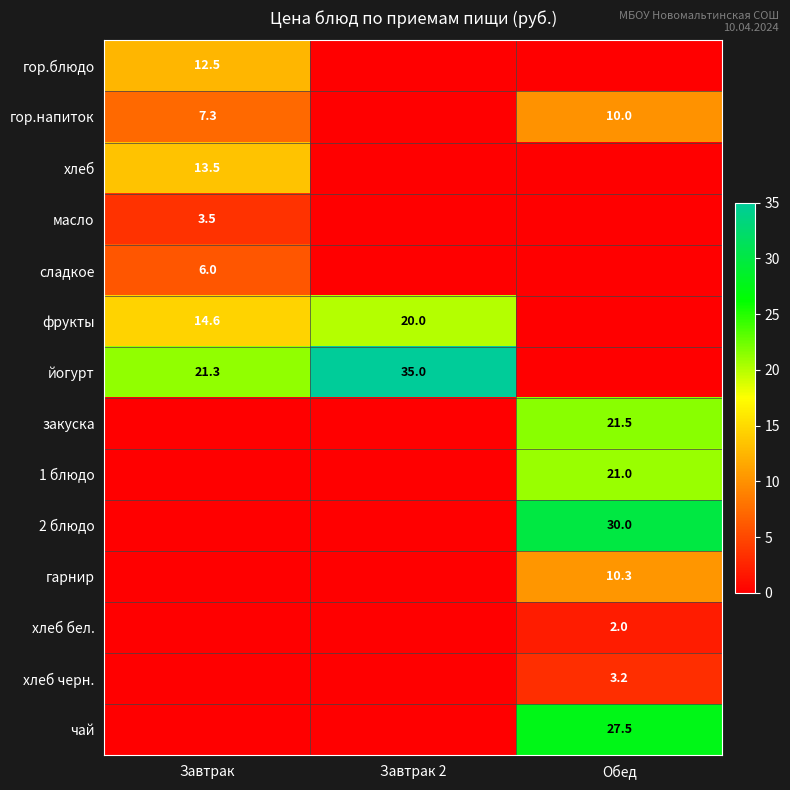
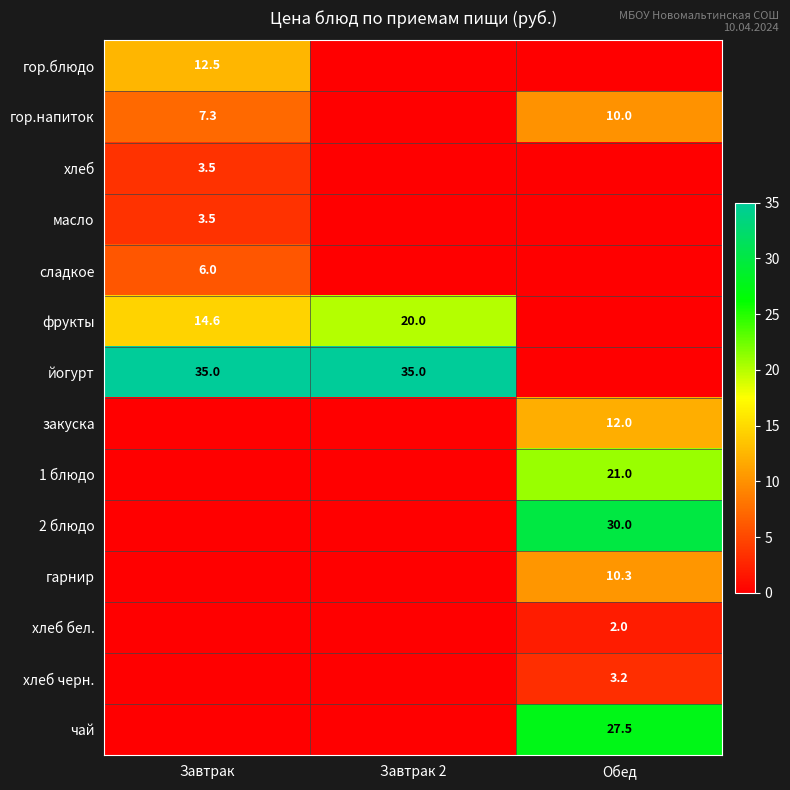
  {
    "гор.блюдо": {
      "Завтрак": 12.5
    },
    "гор.напиток": {
      "Завтрак": 7.3,
      "Обед": 10.0
    },
    "хлеб": {
-     "Завтрак": 13.5
+     "Завтрак": 3.5
    },
    "масло": {
      "Завтрак": 3.5
    },
    "сладкое": {
      "Завтрак": 6.0
    },
    "фрукты": {
      "Завтрак": 14.6,
      "Завтрак 2": 20.0
    },
    "йогурт": {
-     "Завтрак": 21.3,
+     "Завтрак": 35.0,
      "Завтрак 2": 35.0
    },
    "закуска": {
-     "Обед": 21.5
+     "Обед": 12.0
    },
    "1 блюдо": {
      "Обед": 21.0
    },
    "2 блюдо": {
      "Обед": 30.0
    },
    "гарнир": {
      "Обед": 10.3
    },
    "хлеб бел.": {
      "Обед": 2.0
    },
    "хлеб черн.": {
      "Обед": 3.2
    },
    "чай": {
      "Обед": 27.5
    }
  }
